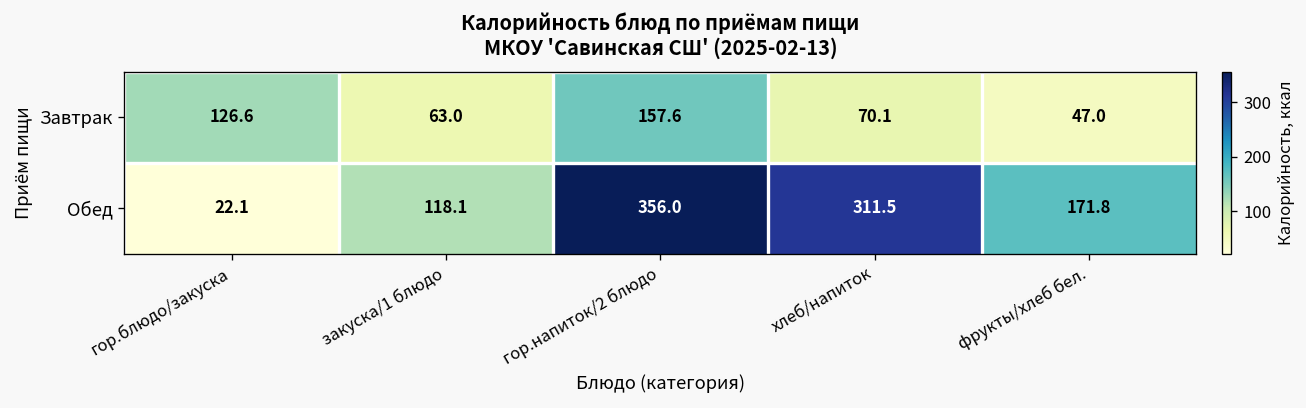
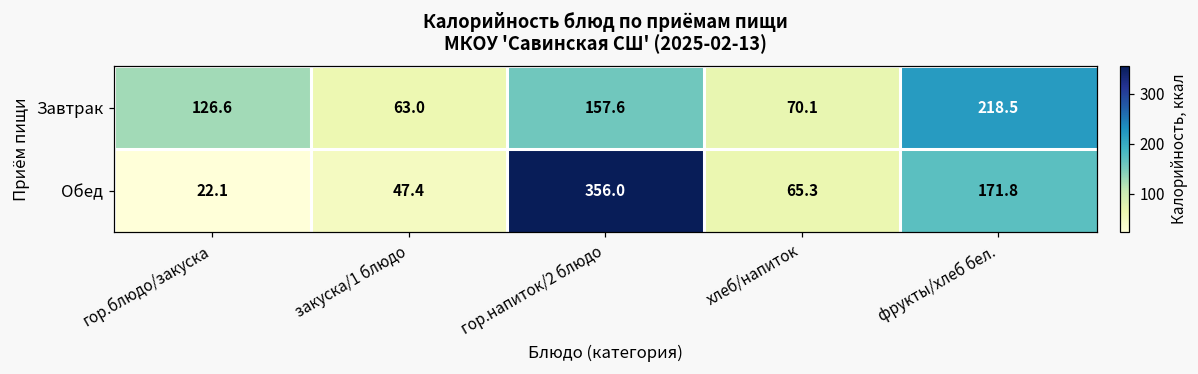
  {
    "Завтрак": {
      "гор.блюдо/закуска": 126.6,
      "закуска/1 блюдо": 63.0,
      "гор.напиток/2 блюдо": 157.6,
      "хлеб/напиток": 70.1,
-     "фрукты/хлеб бел.": 47.0
+     "фрукты/хлеб бел.": 218.5
    },
    "Обед": {
      "гор.блюдо/закуска": 22.1,
-     "закуска/1 блюдо": 118.1,
+     "закуска/1 блюдо": 47.4,
      "гор.напиток/2 блюдо": 356.0,
-     "хлеб/напиток": 311.5,
+     "хлеб/напиток": 65.3,
      "фрукты/хлеб бел.": 171.8
    }
  }
